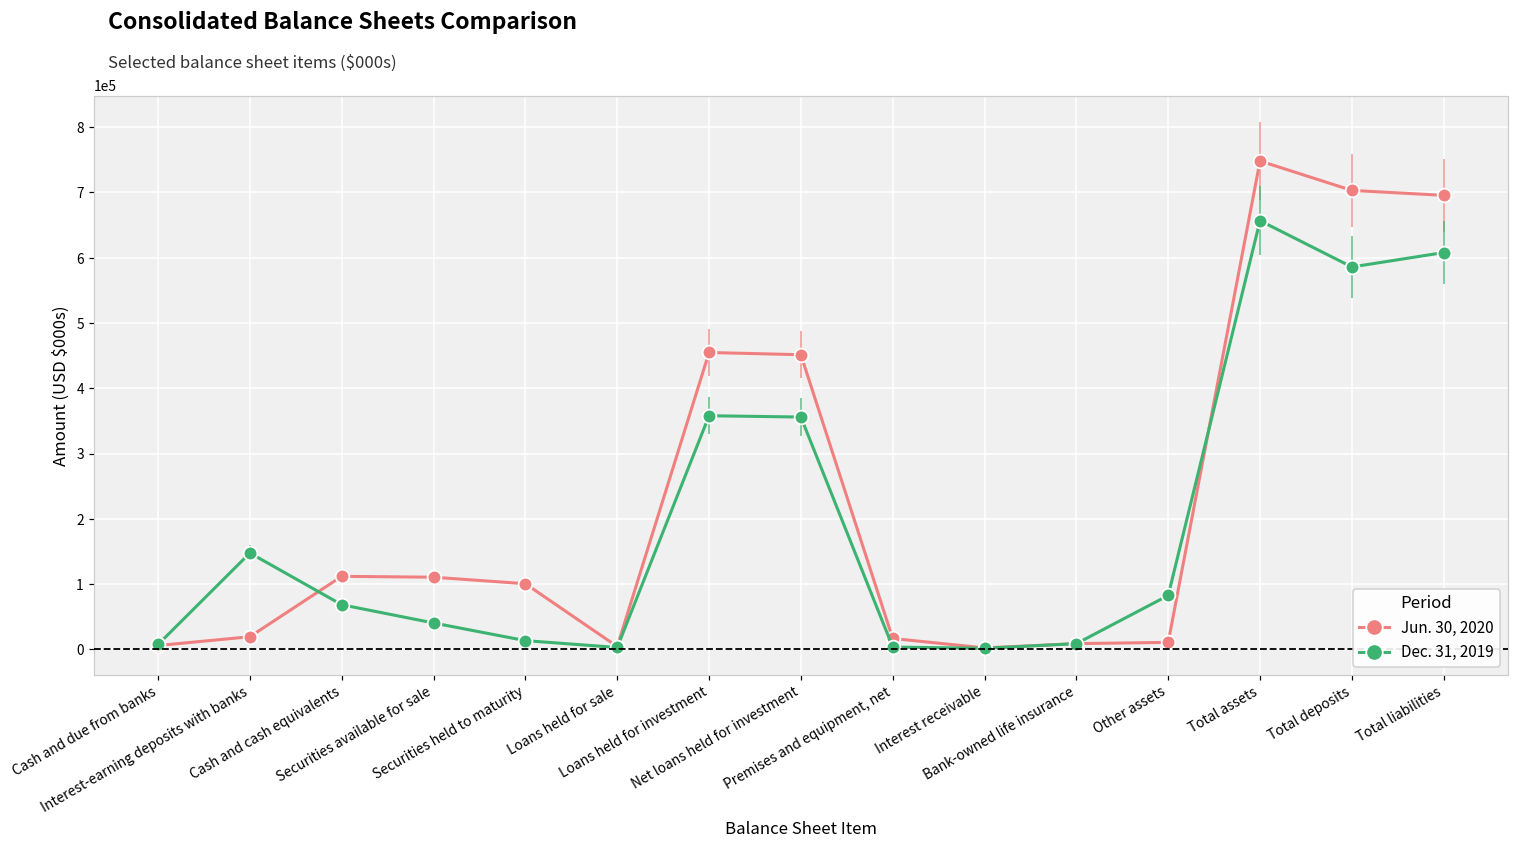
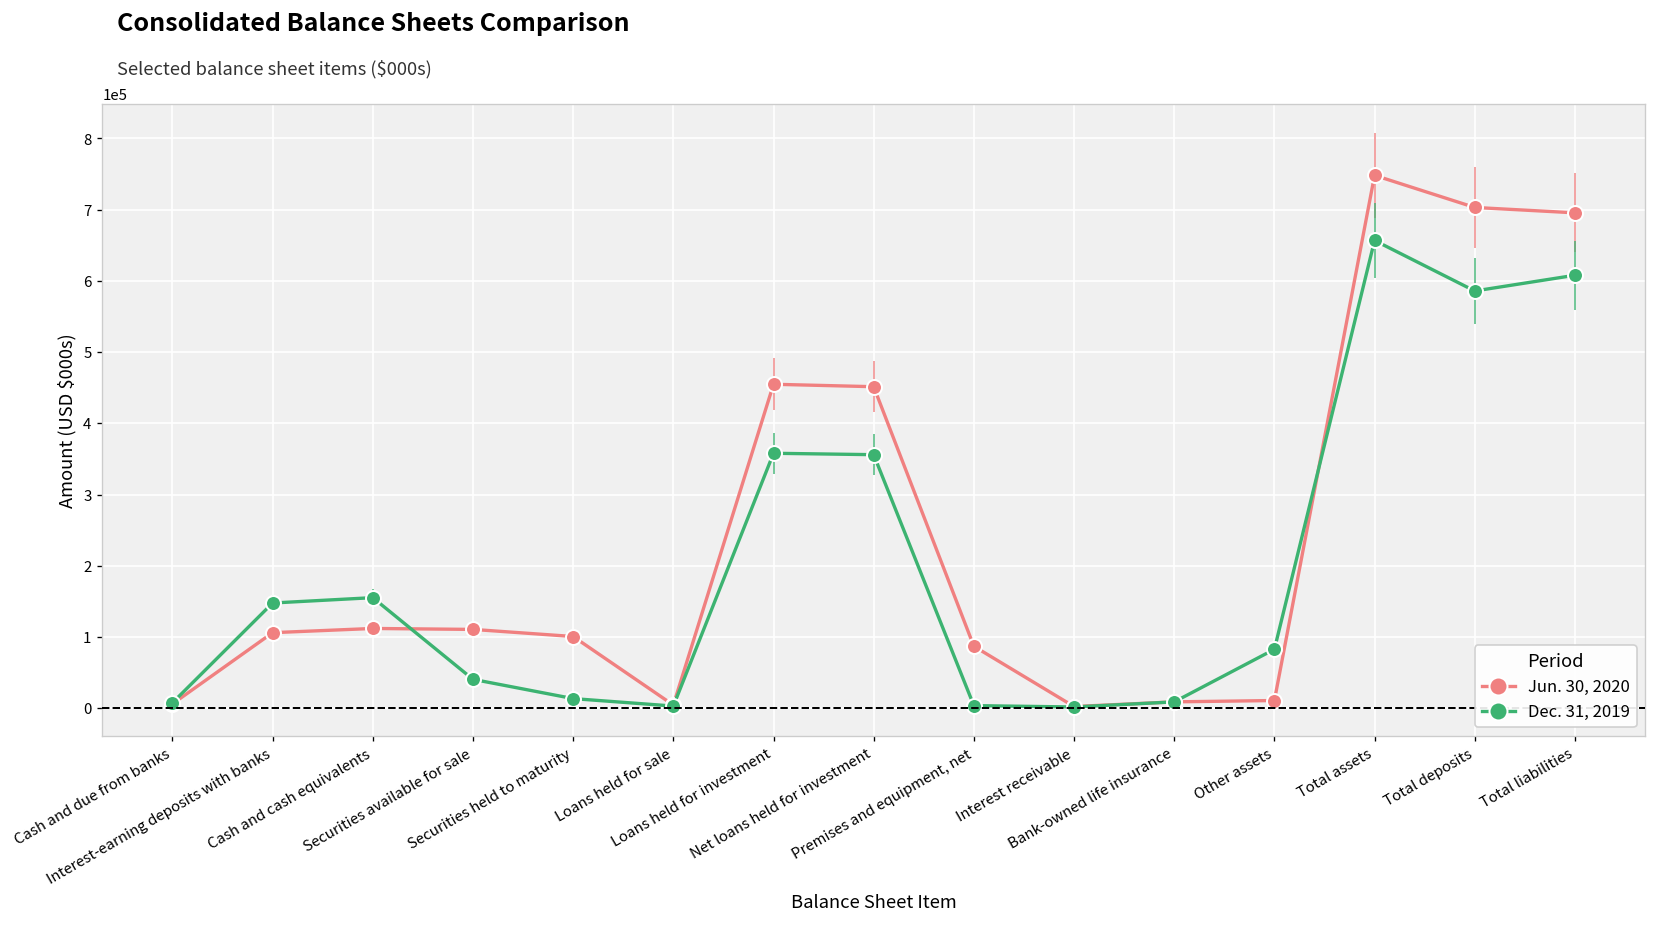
  {
    "Jun. 30, 2020": {
-     "Interest-earning deposits with banks": 20000,
+     "Interest-earning deposits with banks": 110000,
      "Cash and cash equivalents": 110000,
      "Securities available for sale": 110000,
      "Securities held to maturity": 100000,
      "Loans held for investment": 450000,
      "Net loans held for investment": 450000,
-     "Premises and equipment, net": 20000,
+     "Premises and equipment, net": 90000,
      "Other assets": 10000,
      "Total assets": 750000,
      "Total deposits": 700000,
      "Total liabilities": 700000
    },
    "Dec. 31, 2019": {
      "Interest-earning deposits with banks": 150000,
-     "Cash and cash equivalents": 70000,
+     "Cash and cash equivalents": 160000,
      "Securities available for sale": 40000,
      "Securities held to maturity": 10000,
      "Loans held for investment": 360000,
      "Net loans held for investment": 360000,
      "Premises and equipment, net": 0,
      "Other assets": 80000,
      "Total assets": 660000,
      "Total deposits": 590000,
      "Total liabilities": 610000
    }
  }
